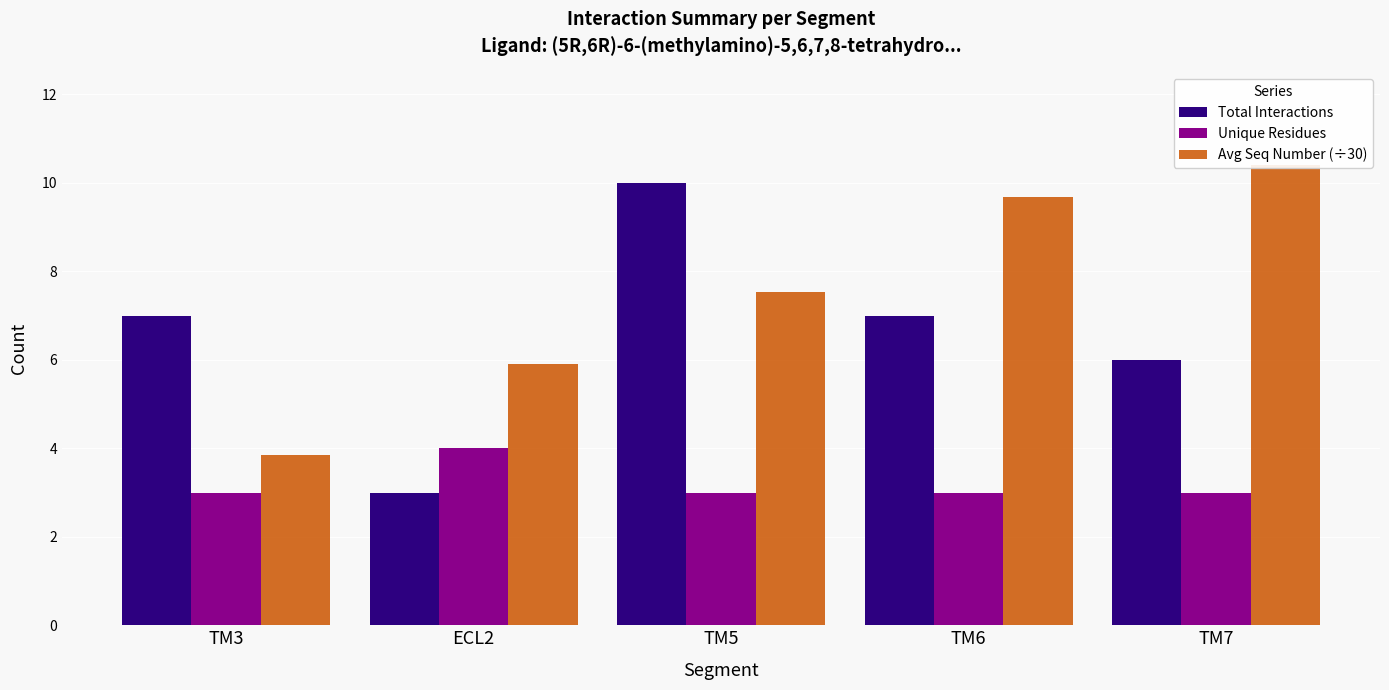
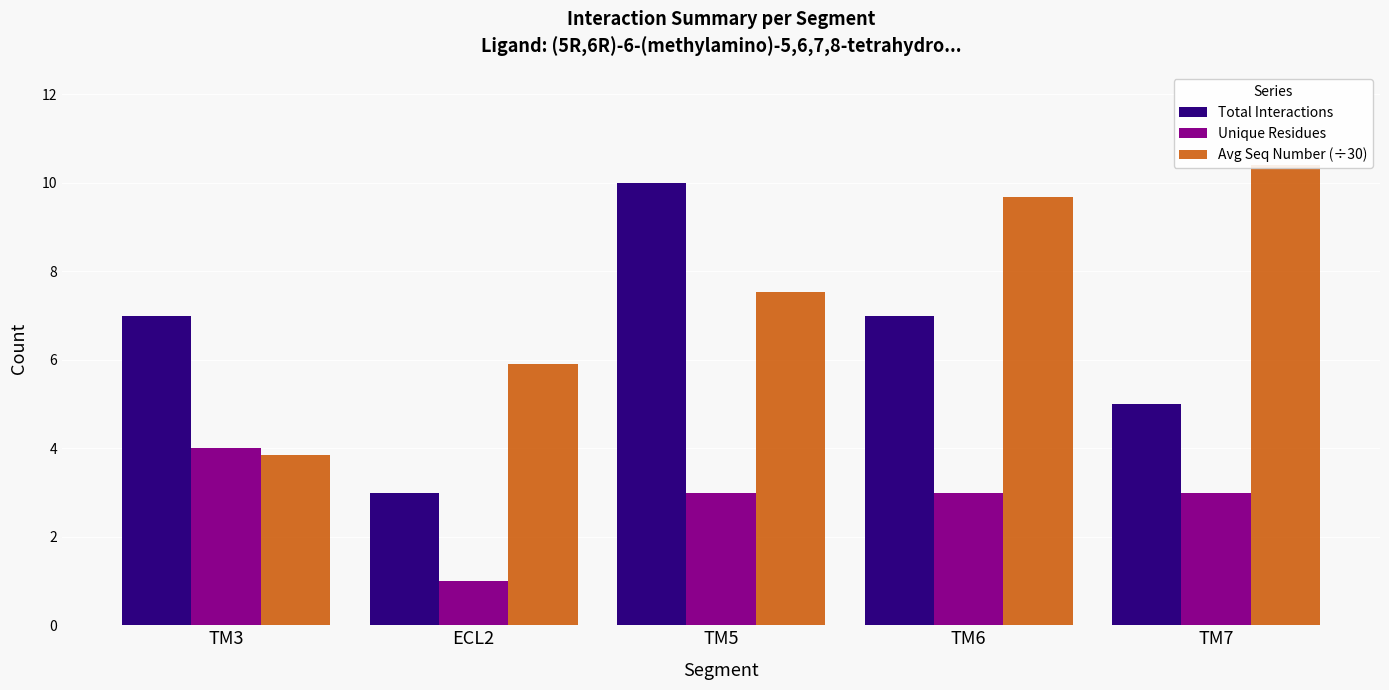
  {
    "Total Interactions": {
      "TM3": 7,
      "ECL2": 3,
      "TM5": 10,
      "TM6": 7,
-     "TM7": 6
+     "TM7": 5
    },
    "Unique Residues": {
-     "TM3": 3,
-     "ECL2": 4,
+     "TM3": 4,
+     "ECL2": 1,
      "TM5": 3,
      "TM6": 3,
      "TM7": 3
    },
    "Avg Seq Number (÷30)": {
      "TM3": 3.9,
      "ECL2": 5.9,
      "TM5": 7.5,
      "TM6": 9.7
    }
  }
